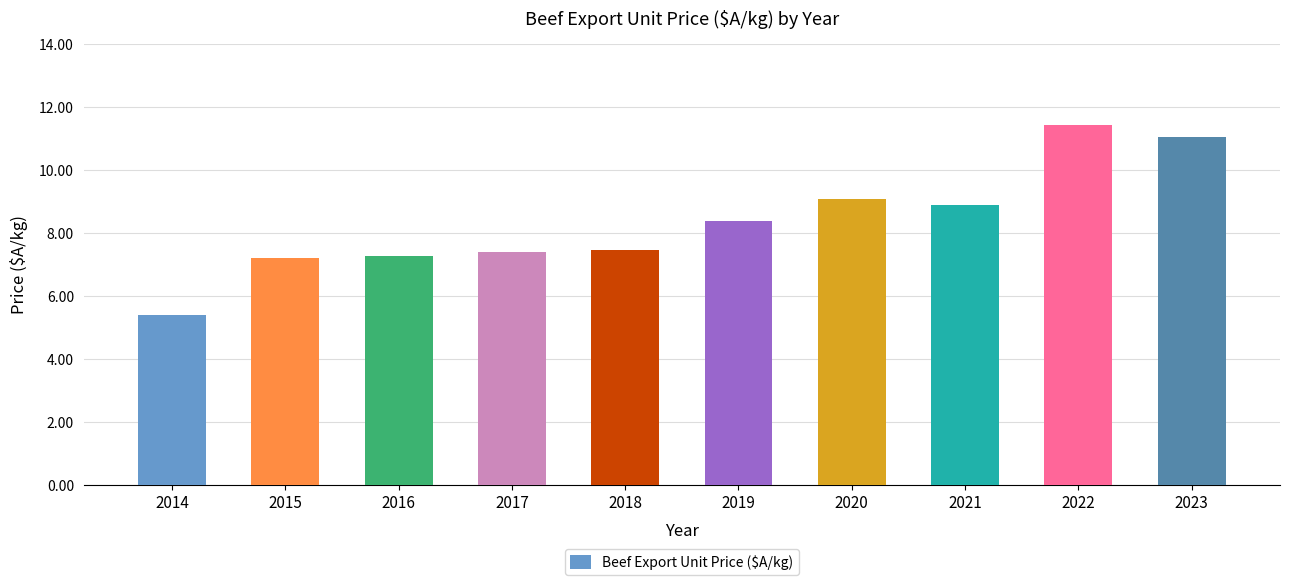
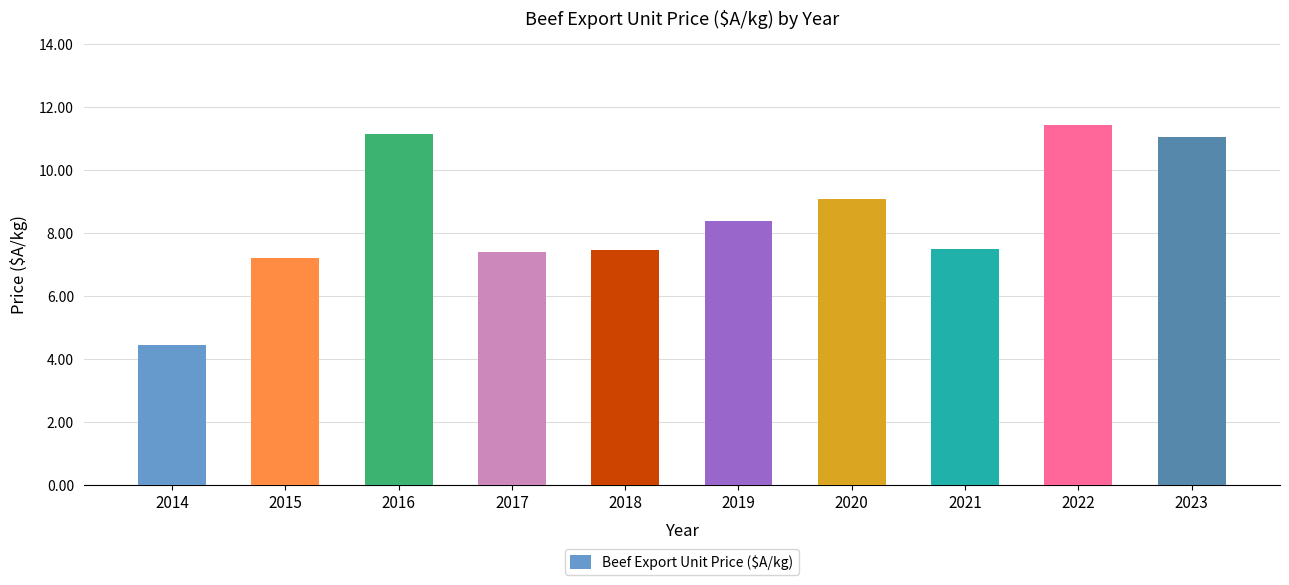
  {
-   "2014": 5.4,
+   "2014": 4.4,
    "2015": 7.2,
-   "2016": 7.3,
+   "2016": 11.1,
    "2017": 7.4,
    "2018": 7.5,
    "2019": 8.4,
    "2020": 9.1,
-   "2021": 8.9,
+   "2021": 7.5,
    "2022": 11.4,
    "2023": 11.1
  }
